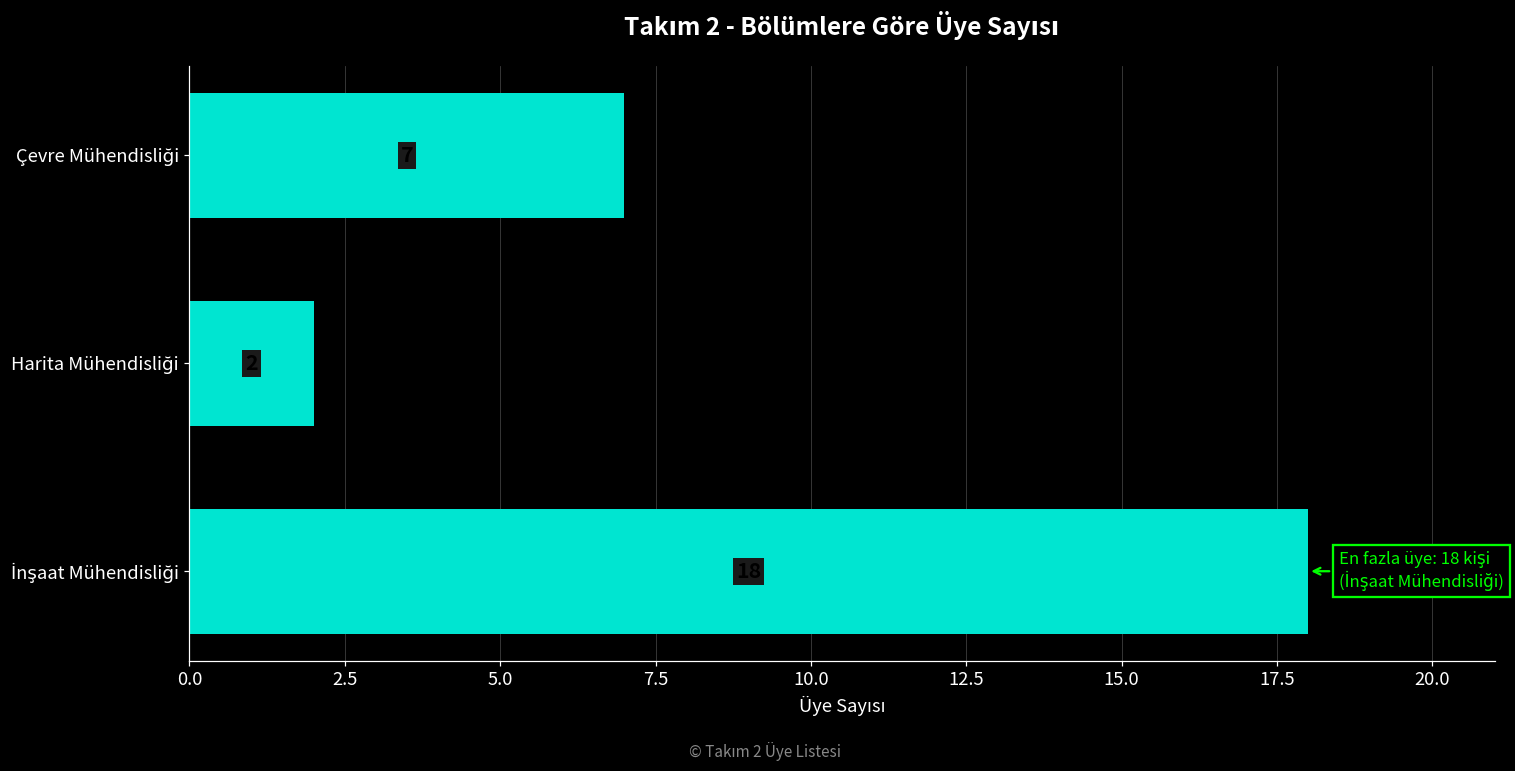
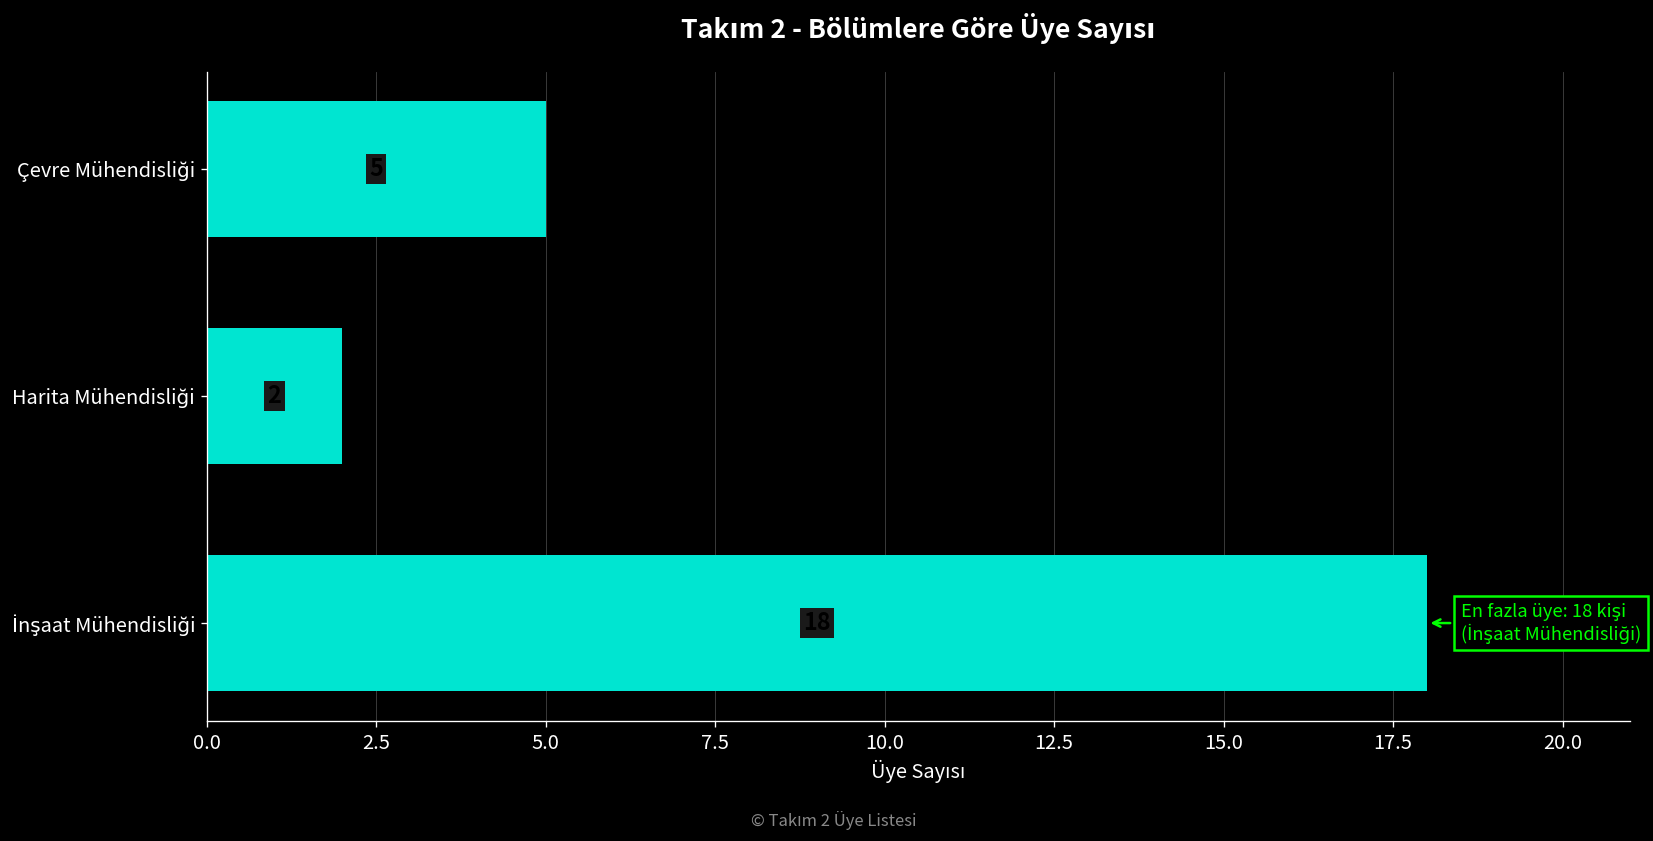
  {
-   "Çevre Mühendisliği": 7,
+   "Çevre Mühendisliği": 5,
    "Harita Mühendisliği": 2
  }
